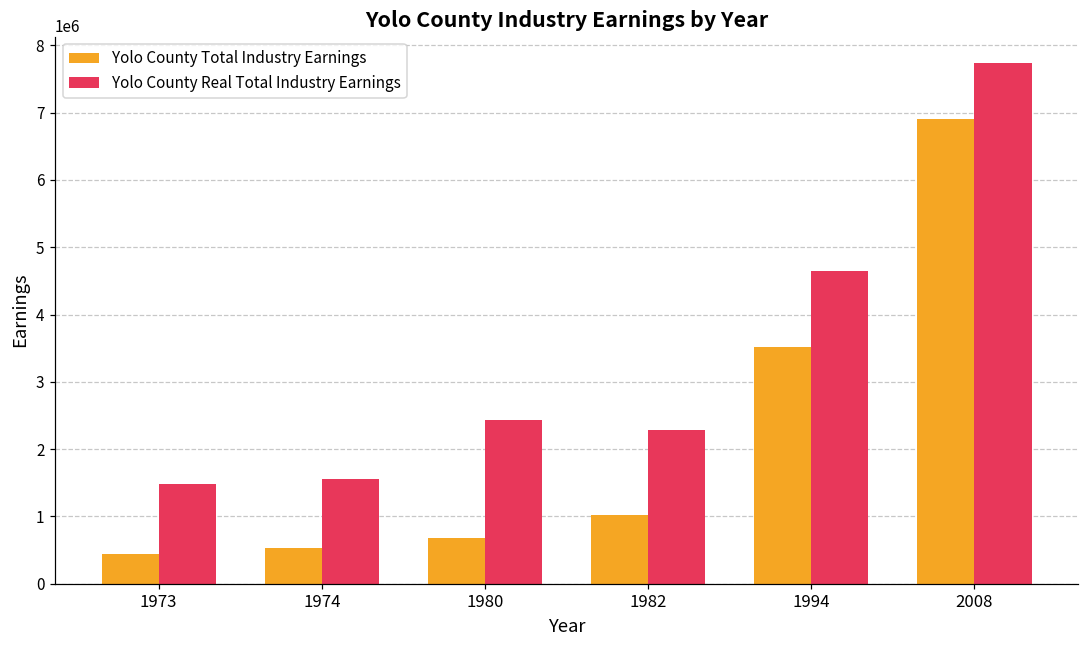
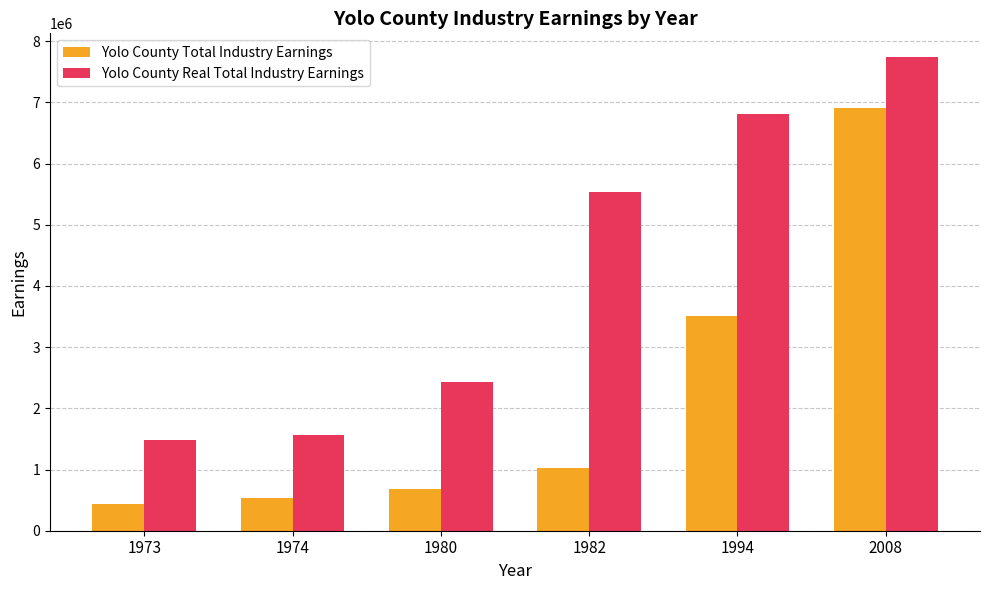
  {
    "Yolo County Total Industry Earnings": {
      "1973": 400000,
      "1974": 500000,
      "1980": 700000,
      "1982": 1000000,
      "1994": 3500000,
      "2008": 6900000
    },
    "Yolo County Real Total Industry Earnings": {
      "1973": 1500000,
      "1974": 1600000,
      "1980": 2400000,
-     "1982": 2300000,
-     "1994": 4600000,
+     "1982": 5500000,
+     "1994": 6800000,
      "2008": 7700000
    }
  }
